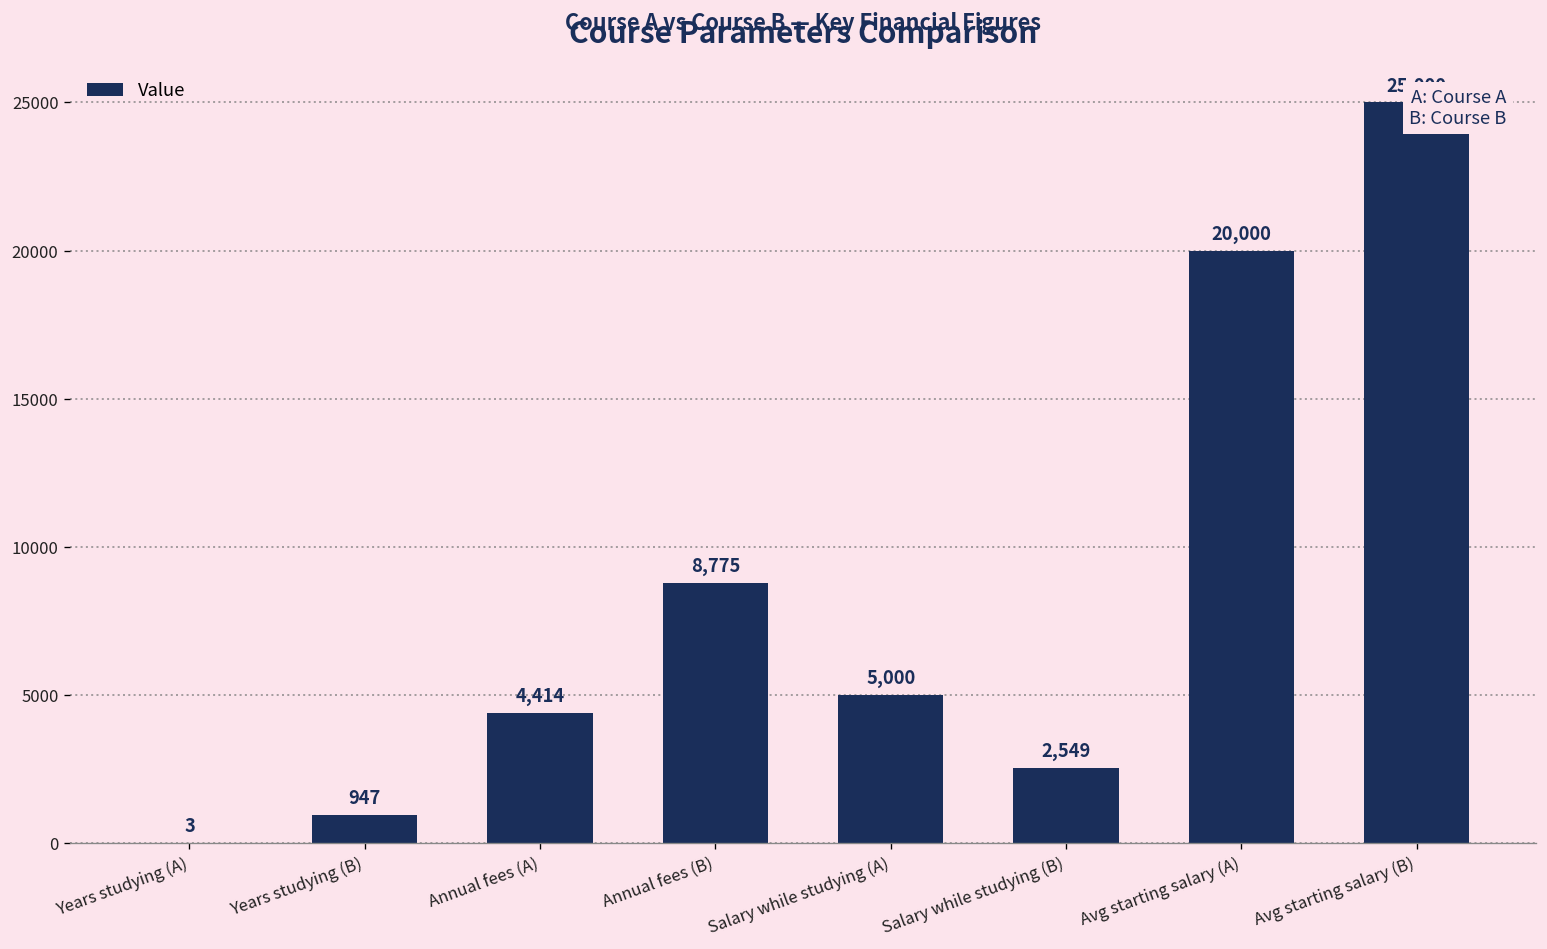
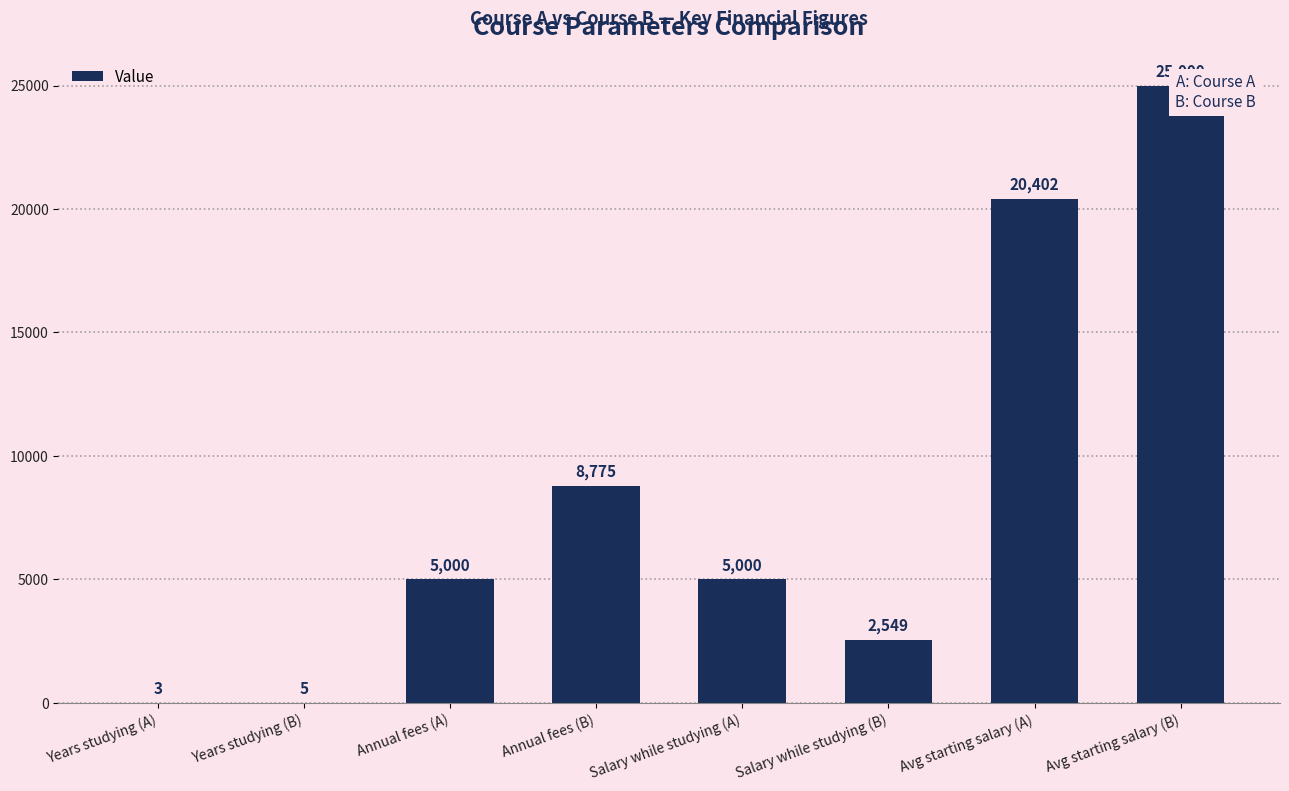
  {
    "Years studying (A)": "3",
-   "Years studying (B)": "947",
-   "Annual fees (A)": "4,414",
+   "Years studying (B)": "5",
+   "Annual fees (A)": "5,000",
    "Annual fees (B)": "8,775",
    "Salary while studying (A)": "5,000",
    "Salary while studying (B)": "2,549",
-   "Avg starting salary (A)": "20,000"
+   "Avg starting salary (A)": "20,402"
  }
